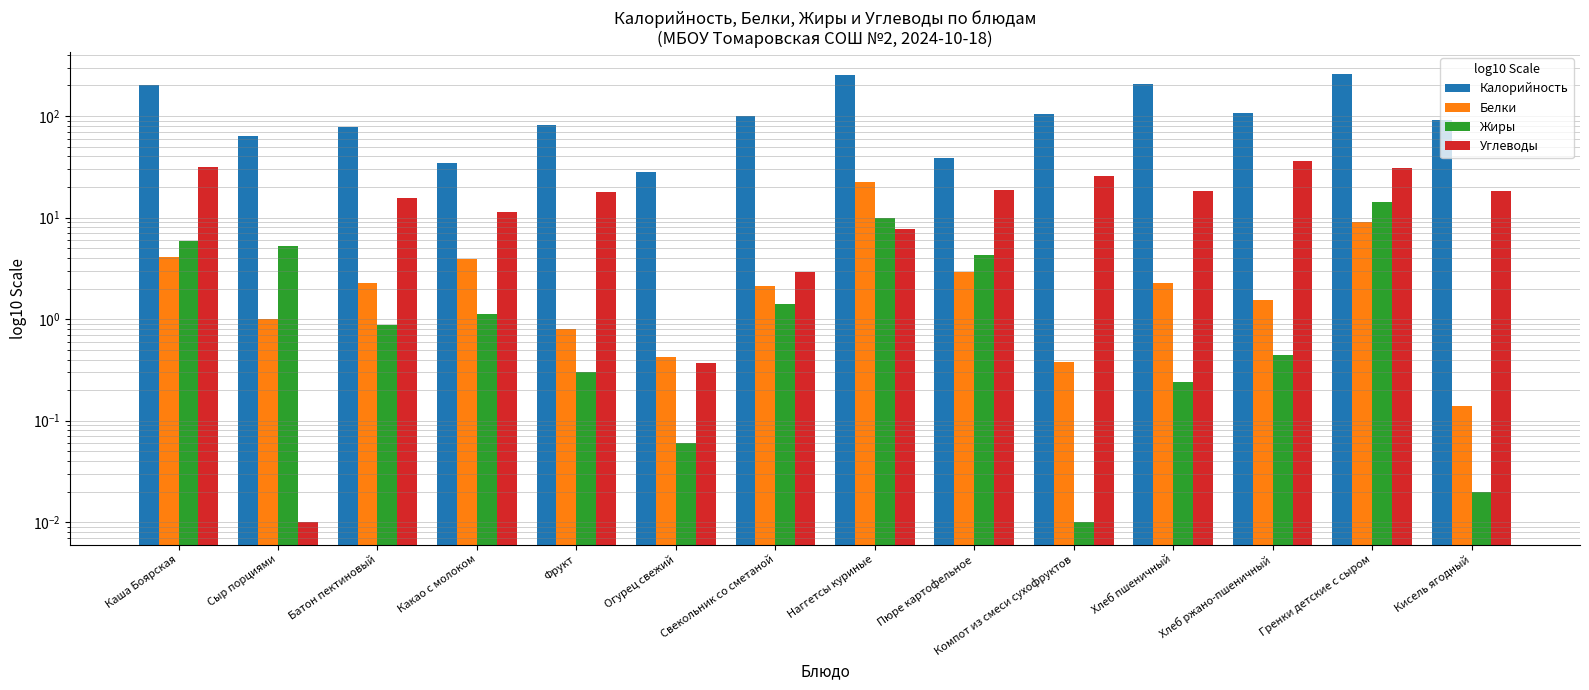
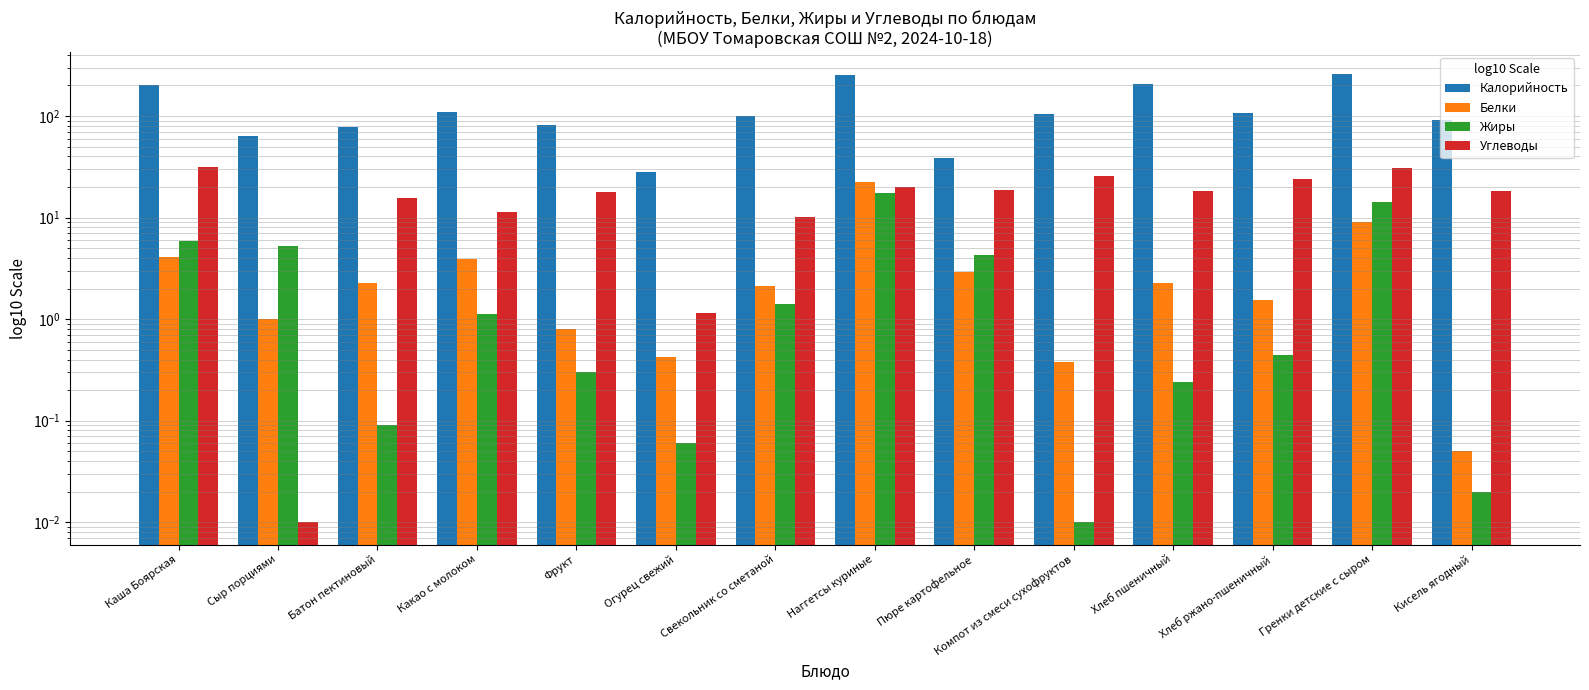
  {
    "Калорийность": {
      "Каша Боярская": 200,
      "Сыр порциями": 60,
      "Батон пектиновый": 80,
-     "Какао с молоком": 35,
+     "Какао с молоком": 110,
      "Фрукт": 80,
      "Огурец свежий": 28,
      "Свекольник со сметаной": 100,
      "Наггетсы куриные": 250,
      "Пюре картофельное": 39,
      "Компот из смеси сухофруктов": 100,
      "Хлеб пшеничный": 210,
      "Хлеб ржано-пшеничный": 110,
      "Гренки детские с сыром": 260
    },
    "Белки": {
      "Каша Боярская": 4.1,
      "Сыр порциями": 1.0,
      "Батон пектиновый": 2.3,
      "Какао с молоком": 3.9,
      "Фрукт": 0.8,
      "Огурец свежий": 0.42,
      "Свекольник со сметаной": 2.1,
      "Наггетсы куриные": 22,
      "Пюре картофельное": 2.9,
      "Компот из смеси сухофруктов": 0.38,
      "Хлеб пшеничный": 2.3,
      "Хлеб ржано-пшеничный": 1.5,
      "Гренки детские с сыром": 9,
-     "Кисель ягодный": 0.14
+     "Кисель ягодный": 0.05
    },
    "Жиры": {
      "Каша Боярская": 6,
      "Сыр порциями": 5,
-     "Батон пектиновый": 0.9,
+     "Батон пектиновый": 0.09,
      "Какао с молоком": 1.1,
      "Фрукт": 0.30,
      "Огурец свежий": 0.06,
      "Свекольник со сметаной": 1.4,
-     "Наггетсы куриные": 10,
+     "Наггетсы куриные": 18,
      "Пюре картофельное": 4.3,
      "Компот из смеси сухофруктов": 0.01,
      "Хлеб пшеничный": 0.24,
      "Хлеб ржано-пшеничный": 0.44,
      "Гренки детские с сыром": 14,
      "Кисель ягодный": 0.02
    },
    "Углеводы": {
      "Каша Боярская": 32,
      "Сыр порциями": 0.01,
      "Батон пектиновый": 15,
      "Какао с молоком": 11,
      "Фрукт": 18,
-     "Огурец свежий": 0.37,
-     "Свекольник со сметаной": 2.9,
-     "Наггетсы куриные": 8,
+     "Огурец свежий": 1.1,
+     "Свекольник со сметаной": 10,
+     "Наггетсы куриные": 20,
      "Пюре картофельное": 19,
      "Компот из смеси сухофруктов": 26,
      "Хлеб пшеничный": 18,
-     "Хлеб ржано-пшеничный": 36,
+     "Хлеб ржано-пшеничный": 24,
      "Гренки детские с сыром": 31,
      "Кисель ягодный": 18
    }
  }
